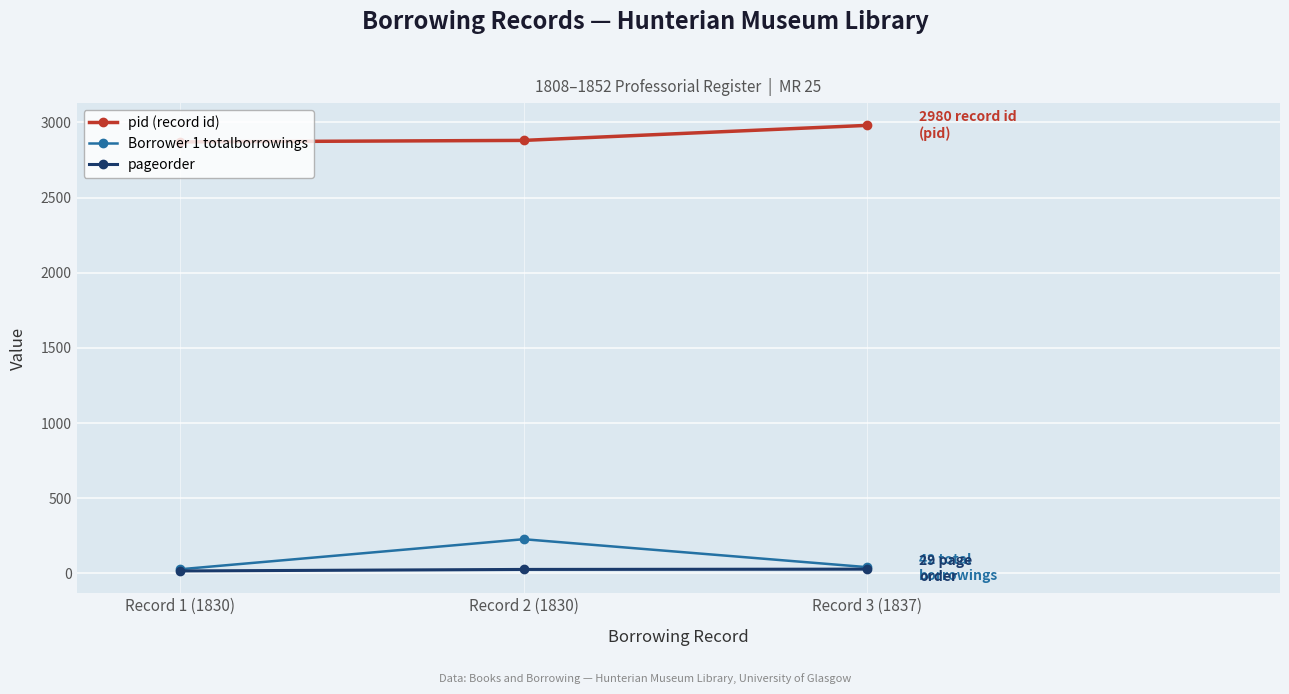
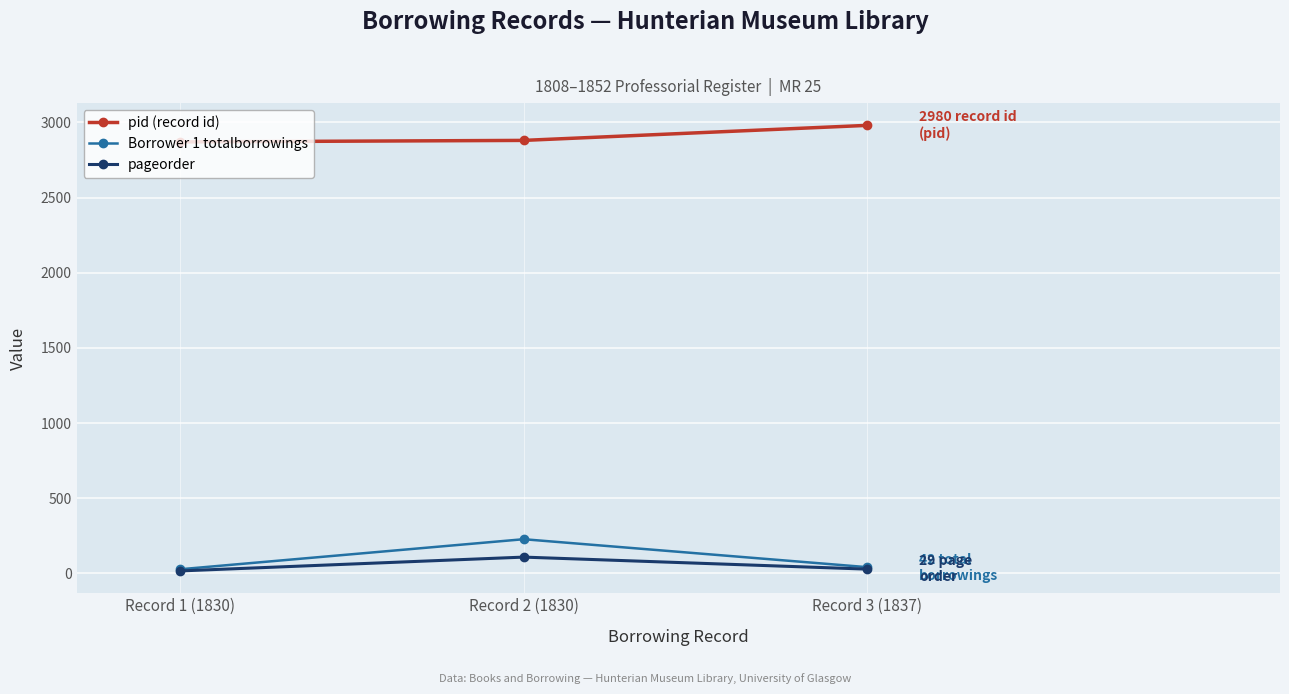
  {
    "pid (record id)": {
      "Record 2 (1830)": 2880,
      "Record 3 (1837)": 2980
    },
    "Borrower 1 totalborrowings": {
      "Record 2 (1830)": 230
    },
    "pageorder": {
-     "Record 2 (1830)": 30
+     "Record 2 (1830)": 110
    }
  }
